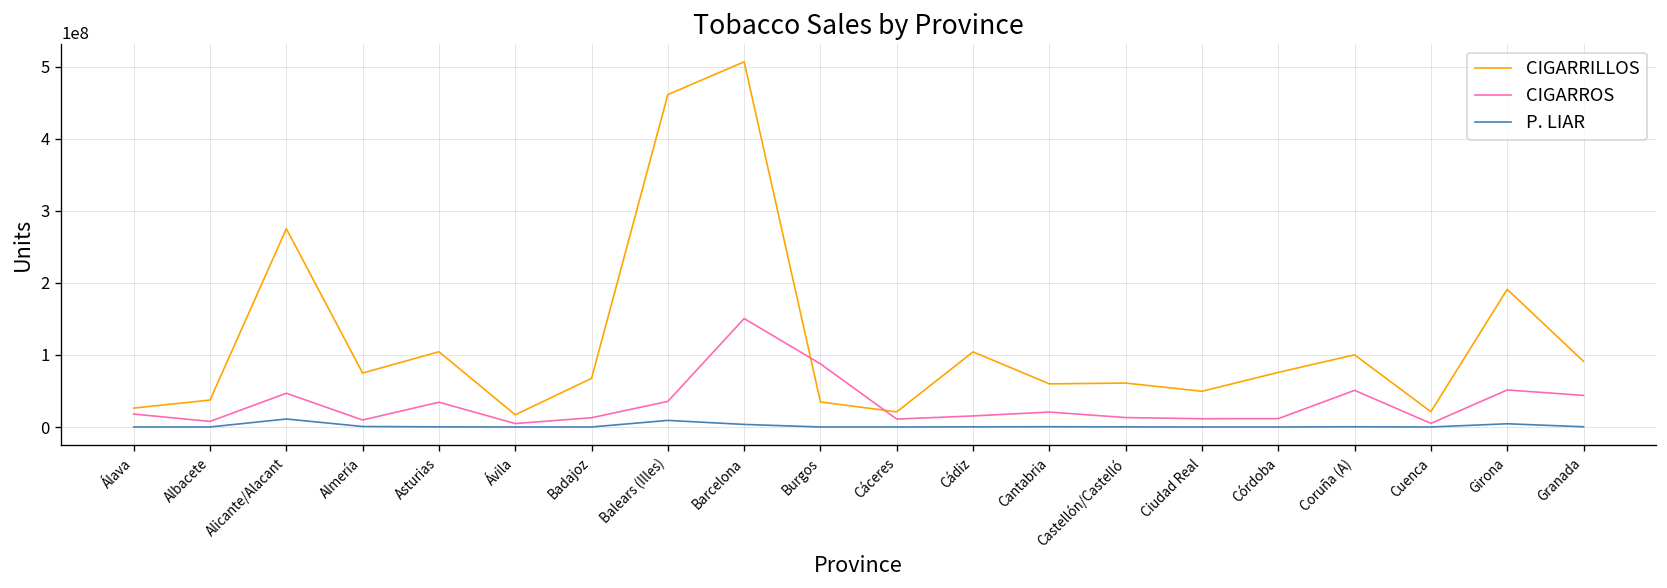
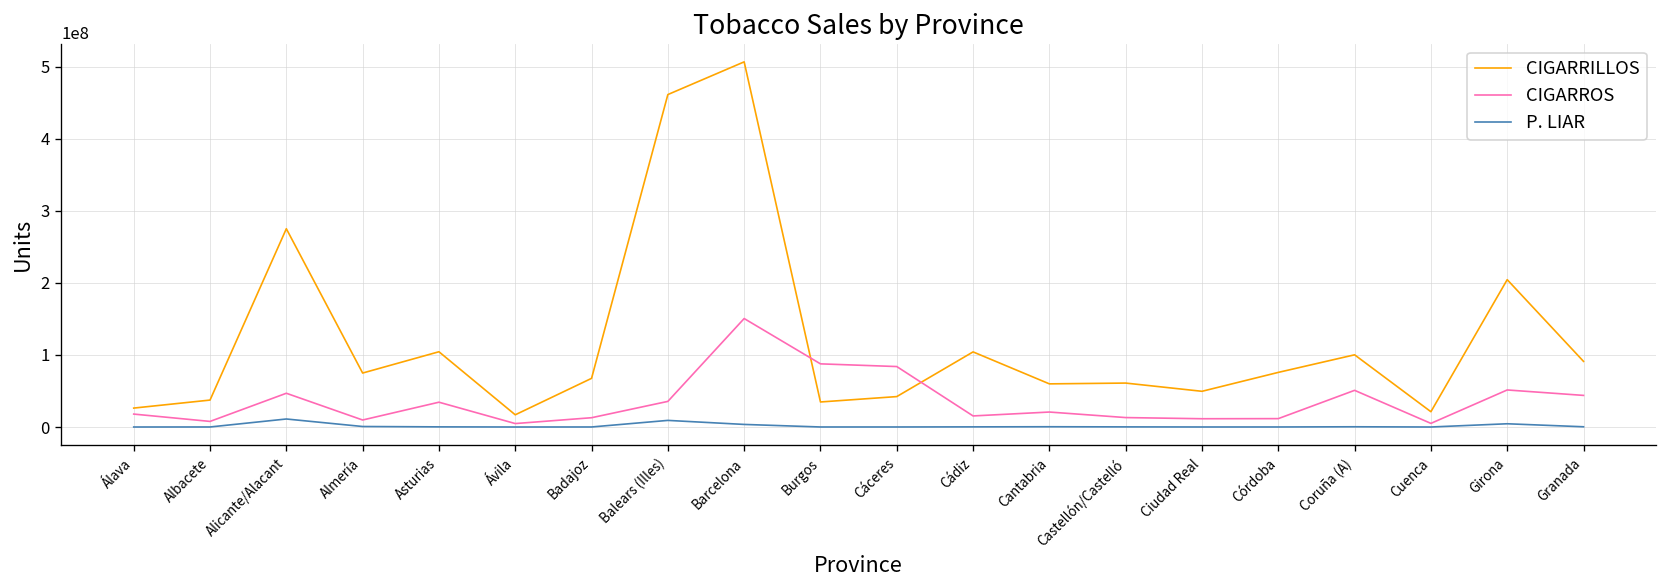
  {
    "CIGARRILLOS": {
      "Álava": 30000000,
      "Albacete": 40000000,
      "Alicante/Alacant": 280000000,
      "Almería": 70000000,
      "Asturias": 100000000,
      "Ávila": 20000000,
      "Badajoz": 70000000,
      "Balears (Illes)": 460000000,
      "Barcelona": 510000000,
      "Burgos": 30000000,
-     "Cáceres": 20000000,
+     "Cáceres": 40000000,
      "Cádiz": 100000000,
      "Cantabria": 60000000,
      "Castellón/Castelló": 60000000,
      "Ciudad Real": 50000000,
      "Córdoba": 80000000,
      "Coruña (A)": 100000000,
      "Cuenca": 20000000,
-     "Girona": 190000000,
+     "Girona": 200000000,
      "Granada": 90000000
    },
    "CIGARROS": {
      "Álava": 20000000,
      "Albacete": 10000000,
      "Alicante/Alacant": 50000000,
      "Almería": 10000000,
      "Asturias": 30000000,
      "Ávila": 0,
      "Badajoz": 10000000,
      "Balears (Illes)": 40000000,
      "Barcelona": 150000000,
      "Burgos": 90000000,
-     "Cáceres": 10000000,
+     "Cáceres": 80000000,
      "Cádiz": 20000000,
      "Cantabria": 20000000,
      "Castellón/Castelló": 10000000,
      "Ciudad Real": 10000000,
      "Córdoba": 10000000,
      "Coruña (A)": 50000000,
      "Cuenca": 10000000,
      "Girona": 50000000,
      "Granada": 40000000
    },
    "P. LIAR": {
      "Álava": 0,
      "Albacete": 0,
      "Alicante/Alacant": 10000000,
      "Almería": 0,
      "Asturias": 0,
      "Ávila": 0,
      "Badajoz": 0,
      "Balears (Illes)": 10000000,
      "Barcelona": 0,
      "Burgos": 0,
      "Cáceres": 0,
      "Cádiz": 0,
      "Cantabria": 0,
      "Castellón/Castelló": 0,
      "Ciudad Real": 0,
      "Córdoba": 0,
      "Coruña (A)": 0,
      "Cuenca": 0,
      "Girona": 0,
      "Granada": 0
    }
  }
